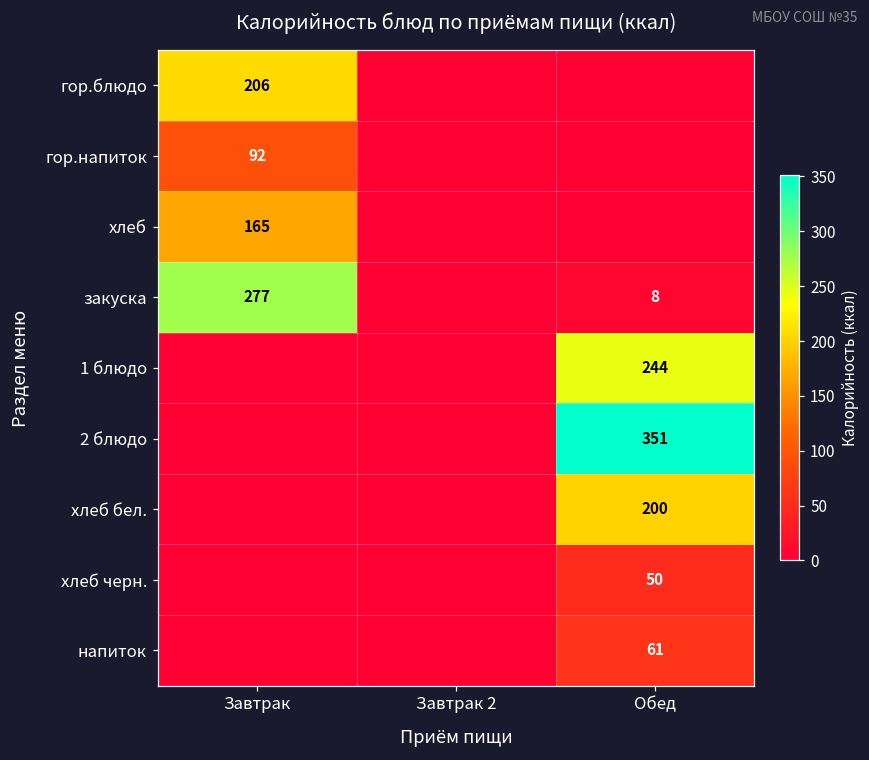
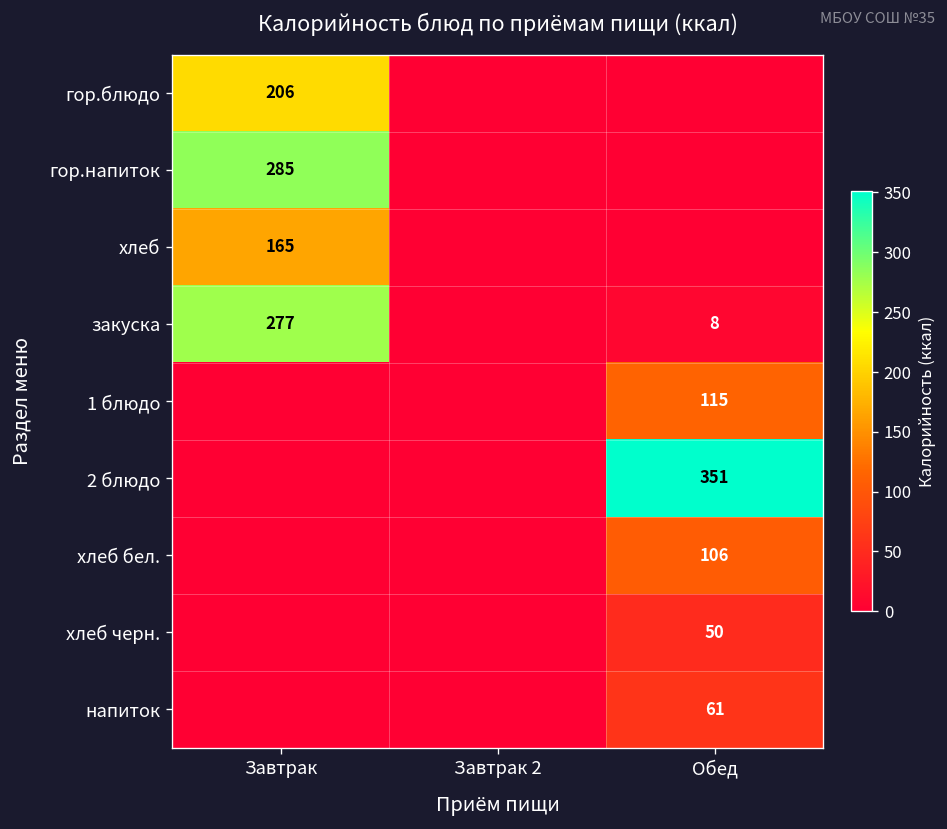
  {
    "гор.блюдо": {
      "Завтрак": 206
    },
    "гор.напиток": {
-     "Завтрак": 92
+     "Завтрак": 285
    },
    "хлеб": {
      "Завтрак": 165
    },
    "закуска": {
      "Завтрак": 277,
      "Обед": 8
    },
    "1 блюдо": {
-     "Обед": 244
+     "Обед": 115
    },
    "2 блюдо": {
      "Обед": 351
    },
    "хлеб бел.": {
-     "Обед": 200
+     "Обед": 106
    },
    "хлеб черн.": {
      "Обед": 50
    },
    "напиток": {
      "Обед": 61
    }
  }
